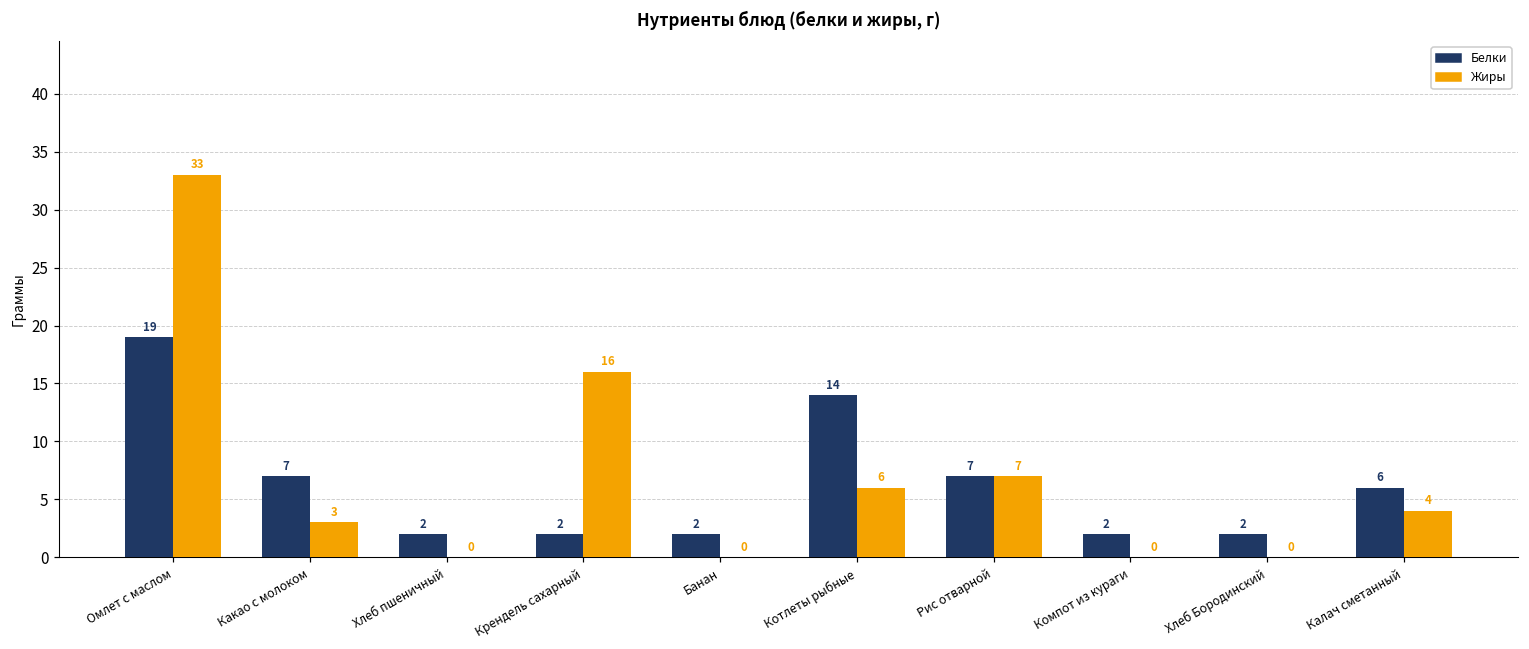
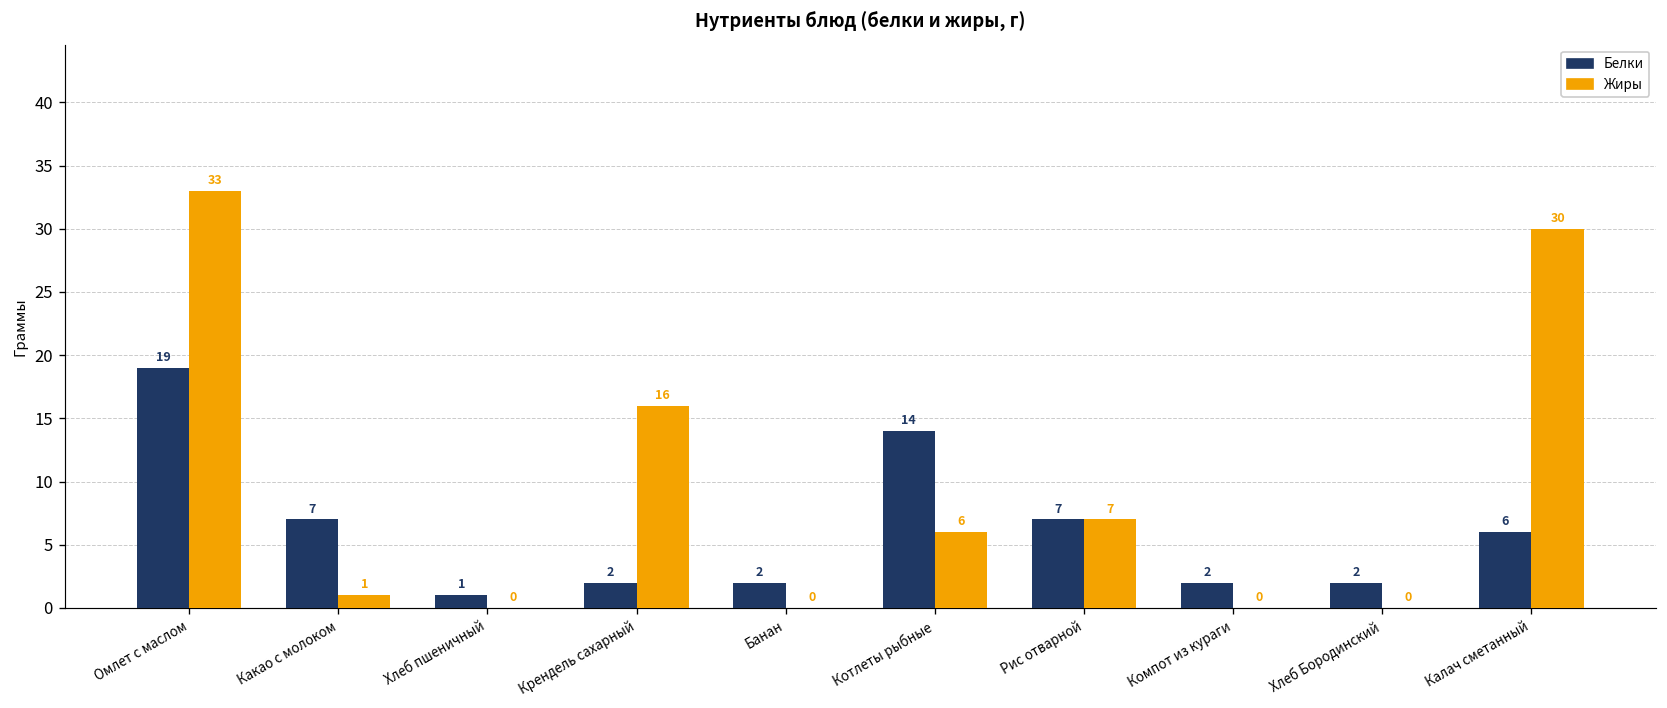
  {
    "Белки": {
      "Омлет с маслом": 19,
      "Какао с молоком": 7,
-     "Хлеб пшеничный": 2,
+     "Хлеб пшеничный": 1,
      "Крендель сахарный": 2,
      "Банан": 2,
      "Котлеты рыбные": 14,
      "Рис отварной": 7,
      "Компот из кураги": 2,
      "Хлеб Бородинский": 2,
      "Калач сметанный": 6
    },
    "Жиры": {
      "Омлет с маслом": 33,
-     "Какао с молоком": 3,
+     "Какао с молоком": 1,
      "Хлеб пшеничный": 0,
      "Крендель сахарный": 16,
      "Банан": 0,
      "Котлеты рыбные": 6,
      "Рис отварной": 7,
      "Компот из кураги": 0,
      "Хлеб Бородинский": 0,
-     "Калач сметанный": 4
+     "Калач сметанный": 30
    }
  }
